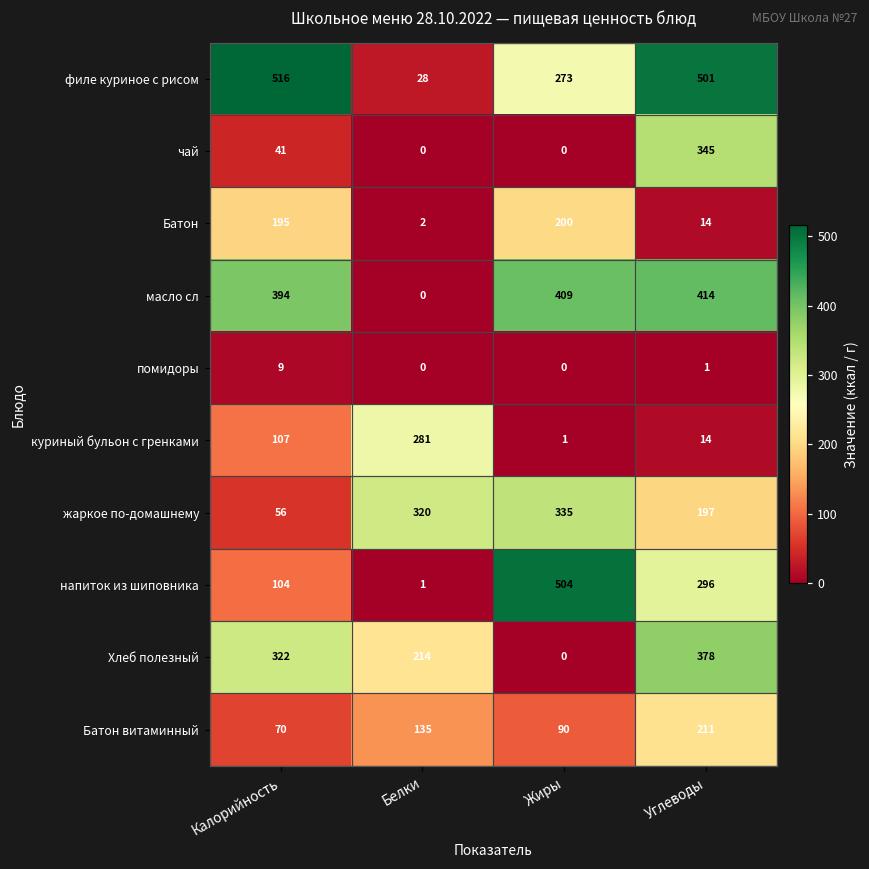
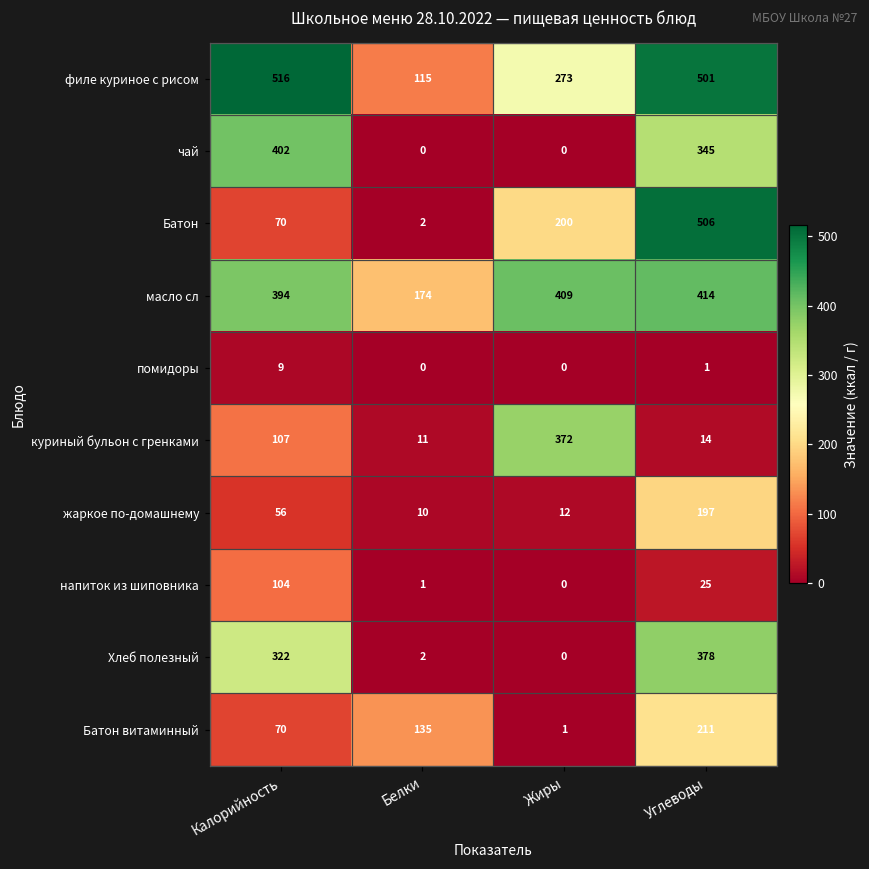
  {
    "филе куриное с рисом": {
      "Калорийность": 516,
-     "Белки": 28,
+     "Белки": 115,
      "Жиры": 273,
      "Углеводы": 501
    },
    "чай": {
-     "Калорийность": 41,
+     "Калорийность": 402,
      "Белки": 0,
      "Жиры": 0,
      "Углеводы": 345
    },
    "Батон": {
-     "Калорийность": 195,
+     "Калорийность": 70,
      "Белки": 2,
      "Жиры": 200,
-     "Углеводы": 14
+     "Углеводы": 506
    },
    "масло сл": {
      "Калорийность": 394,
-     "Белки": 0,
+     "Белки": 174,
      "Жиры": 409,
      "Углеводы": 414
    },
    "помидоры": {
      "Калорийность": 9,
      "Белки": 0,
      "Жиры": 0,
      "Углеводы": 1
    },
    "куриный бульон с гренками": {
      "Калорийность": 107,
-     "Белки": 281,
-     "Жиры": 1,
+     "Белки": 11,
+     "Жиры": 372,
      "Углеводы": 14
    },
    "жаркое по-домашнему": {
      "Калорийность": 56,
-     "Белки": 320,
-     "Жиры": 335,
+     "Белки": 10,
+     "Жиры": 12,
      "Углеводы": 197
    },
    "напиток из шиповника": {
      "Калорийность": 104,
      "Белки": 1,
-     "Жиры": 504,
-     "Углеводы": 296
+     "Жиры": 0,
+     "Углеводы": 25
    },
    "Хлеб полезный": {
      "Калорийность": 322,
-     "Белки": 214,
+     "Белки": 2,
      "Жиры": 0,
      "Углеводы": 378
    },
    "Батон витаминный": {
      "Калорийность": 70,
      "Белки": 135,
-     "Жиры": 90,
+     "Жиры": 1,
      "Углеводы": 211
    }
  }
